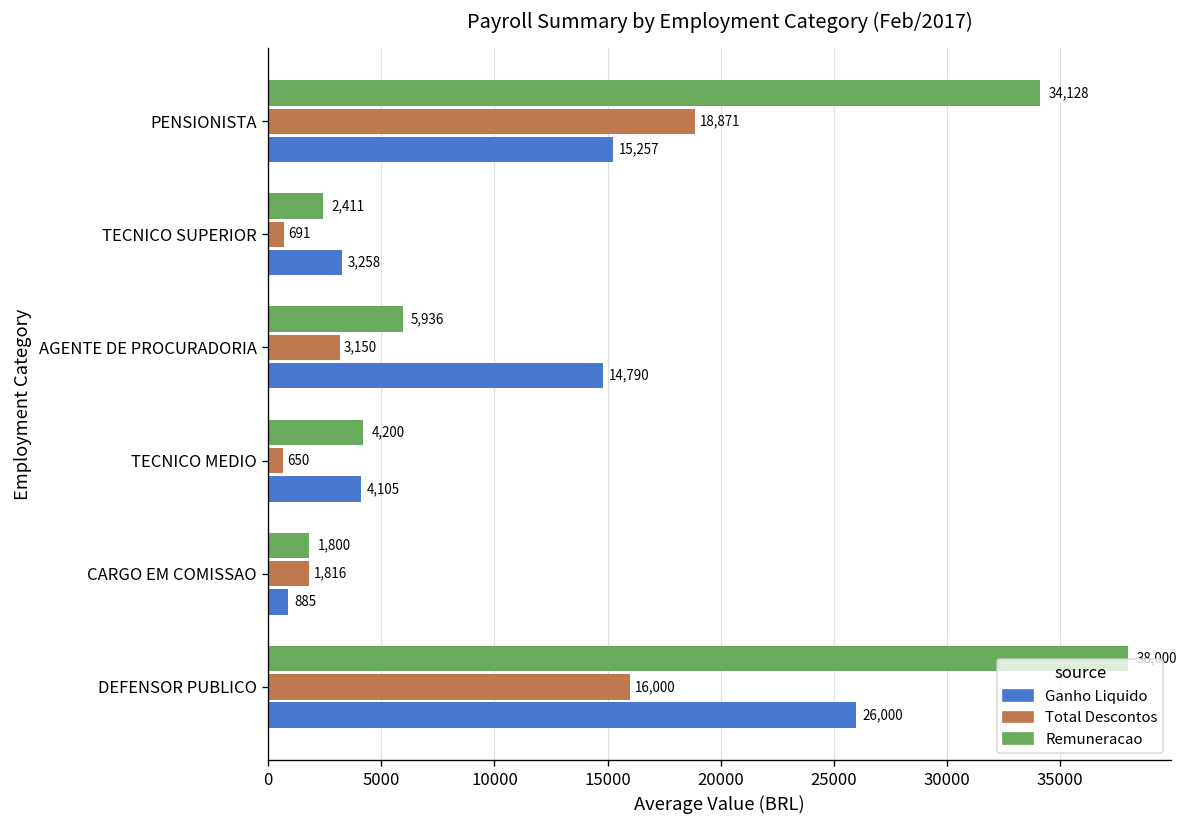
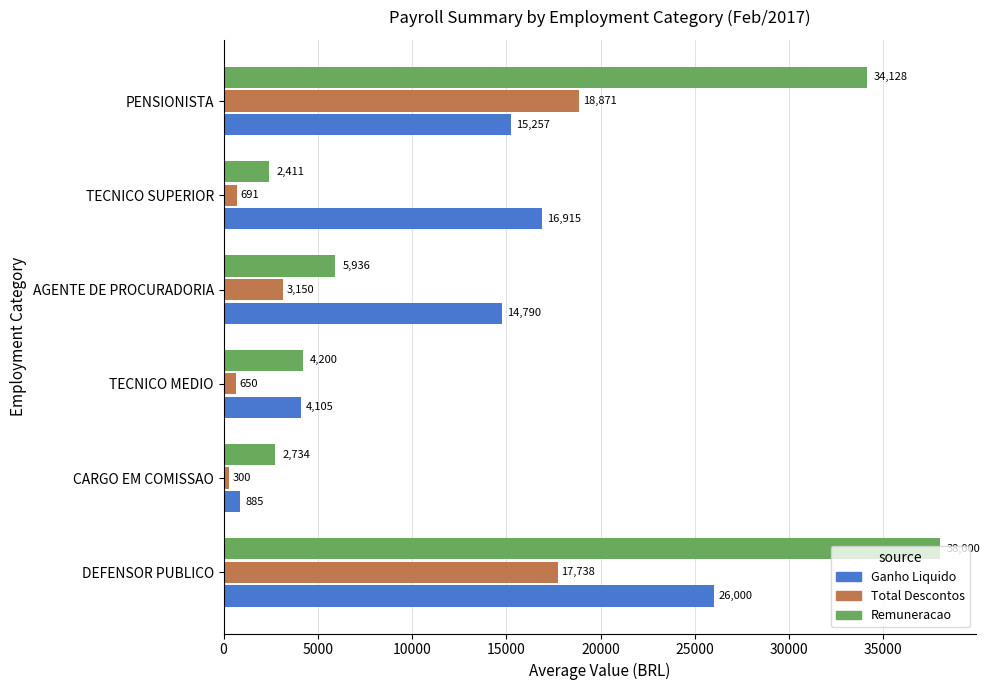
  {
    "Ganho Liquido": {
      "PENSIONISTA": "15,257",
-     "TECNICO SUPERIOR": "3,258",
+     "TECNICO SUPERIOR": "16,915",
      "AGENTE DE PROCURADORIA": "14,790",
      "TECNICO MEDIO": "4,105",
      "CARGO EM COMISSAO": "885",
      "DEFENSOR PUBLICO": "26,000"
    },
    "Total Descontos": {
      "PENSIONISTA": "18,871",
      "TECNICO SUPERIOR": "691",
      "AGENTE DE PROCURADORIA": "3,150",
      "TECNICO MEDIO": "650",
-     "CARGO EM COMISSAO": "1,816",
-     "DEFENSOR PUBLICO": "16,000"
+     "CARGO EM COMISSAO": "300",
+     "DEFENSOR PUBLICO": "17,738"
    },
    "Remuneracao": {
      "PENSIONISTA": "34,128",
      "TECNICO SUPERIOR": "2,411",
      "AGENTE DE PROCURADORIA": "5,936",
      "TECNICO MEDIO": "4,200",
-     "CARGO EM COMISSAO": "1,800"
+     "CARGO EM COMISSAO": "2,734"
    }
  }
